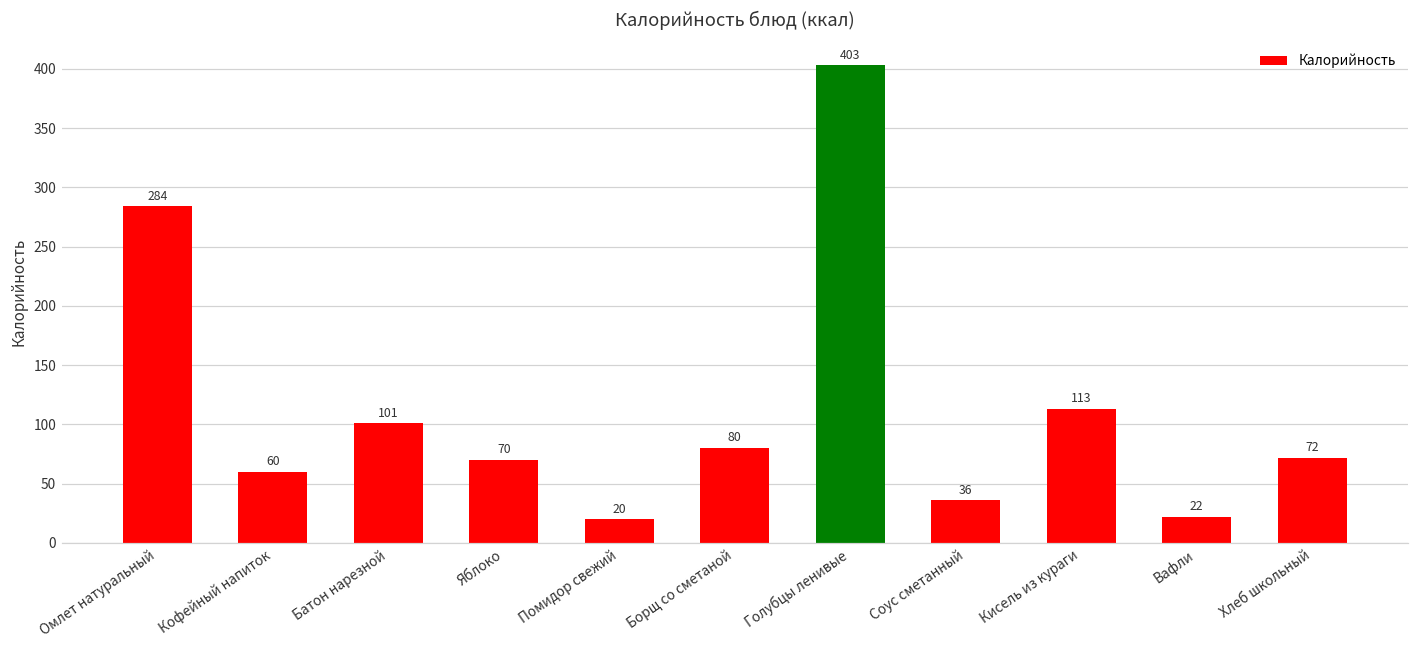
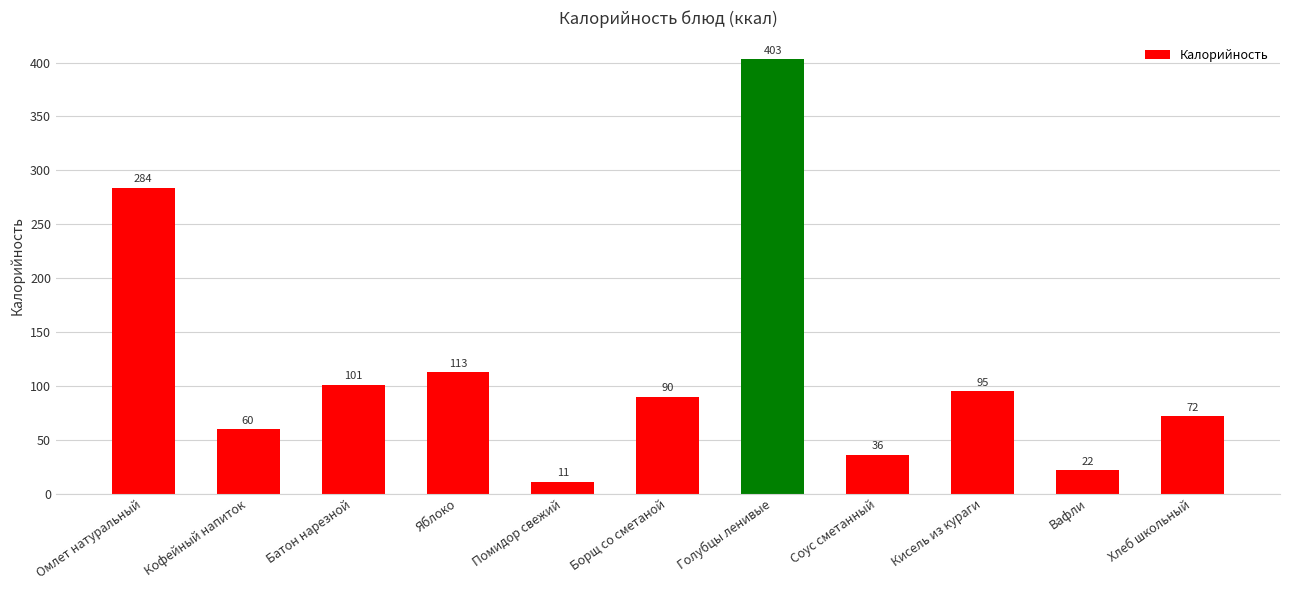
  {
    "Омлет натуральный": 284,
    "Кофейный напиток": 60,
    "Батон нарезной": 101,
-   "Яблоко": 70,
-   "Помидор свежий": 20,
-   "Борщ со сметаной": 80,
+   "Яблоко": 113,
+   "Помидор свежий": 11,
+   "Борщ со сметаной": 90,
    "Голубцы ленивые": 403,
    "Соус сметанный": 36,
-   "Кисель из кураги": 113,
+   "Кисель из кураги": 95,
    "Вафли": 22,
    "Хлеб школьный": 72
  }
